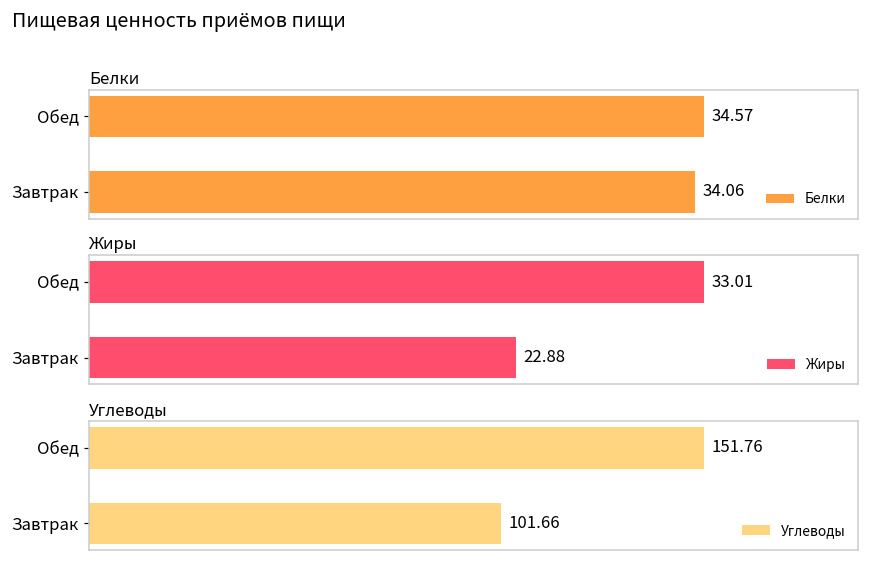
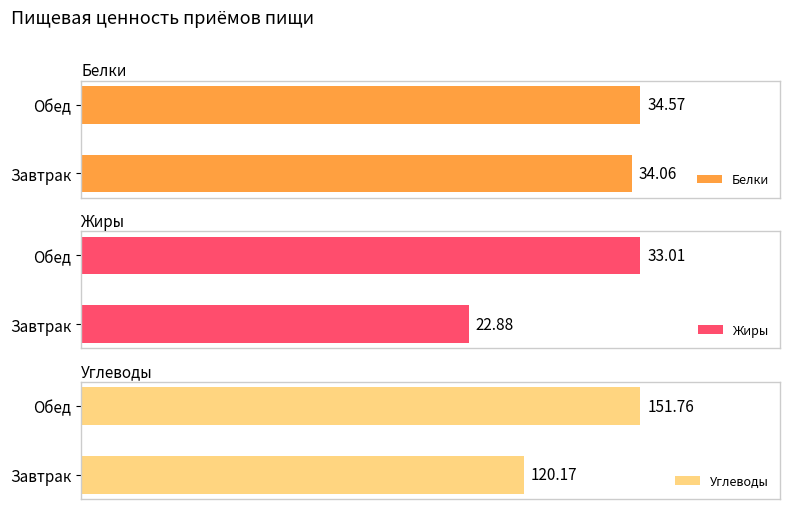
  {
    "Белки": {
      "Обед": 34.57,
      "Завтрак": 34.06
    },
    "Жиры": {
      "Обед": 33.01,
      "Завтрак": 22.88
    },
    "Углеводы": {
      "Обед": 151.76,
-     "Завтрак": 101.66
+     "Завтрак": 120.17
    }
  }
